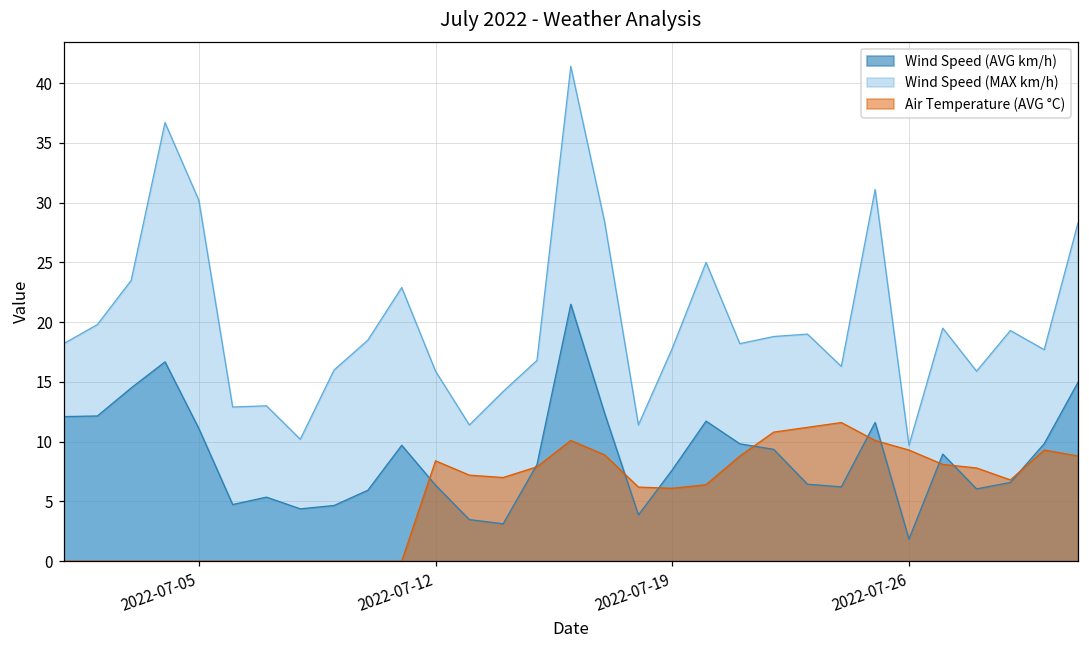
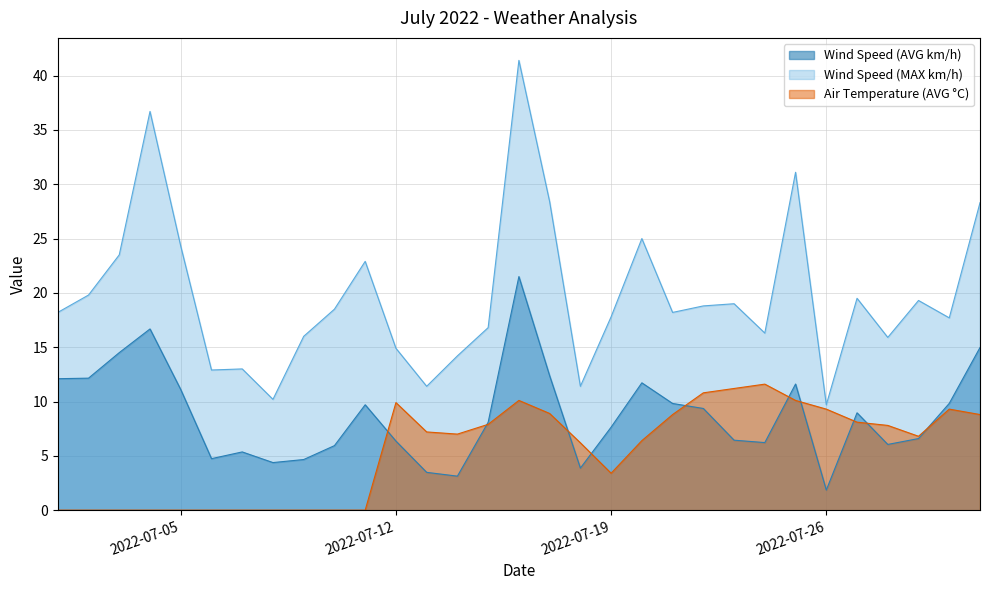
  {
    "Wind Speed (AVG km/h)": {
      "2022-07-05": 11.1,
      "2022-07-12": 6.4,
      "2022-07-19": 7.6,
      "2022-07-26": 1.9
    },
    "Wind Speed (MAX km/h)": {
-     "2022-07-05": 30.2,
-     "2022-07-12": 15.9,
+     "2022-07-05": 24.3,
+     "2022-07-12": 14.9,
      "2022-07-19": 17.8,
      "2022-07-26": 9.7
    },
    "Air Temperature (AVG °C)": {
      "2022-07-05": 0.0,
-     "2022-07-12": 8.4,
-     "2022-07-19": 6.1,
+     "2022-07-12": 9.9,
+     "2022-07-19": 3.4,
      "2022-07-26": 9.3
    }
  }
